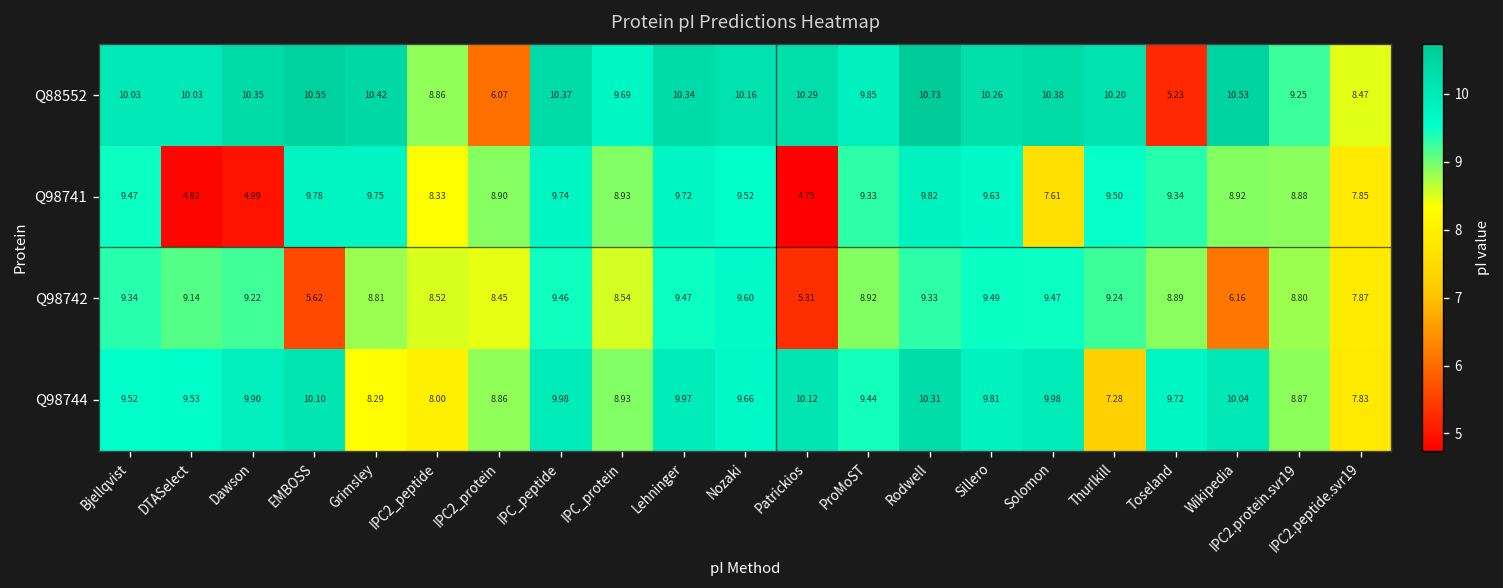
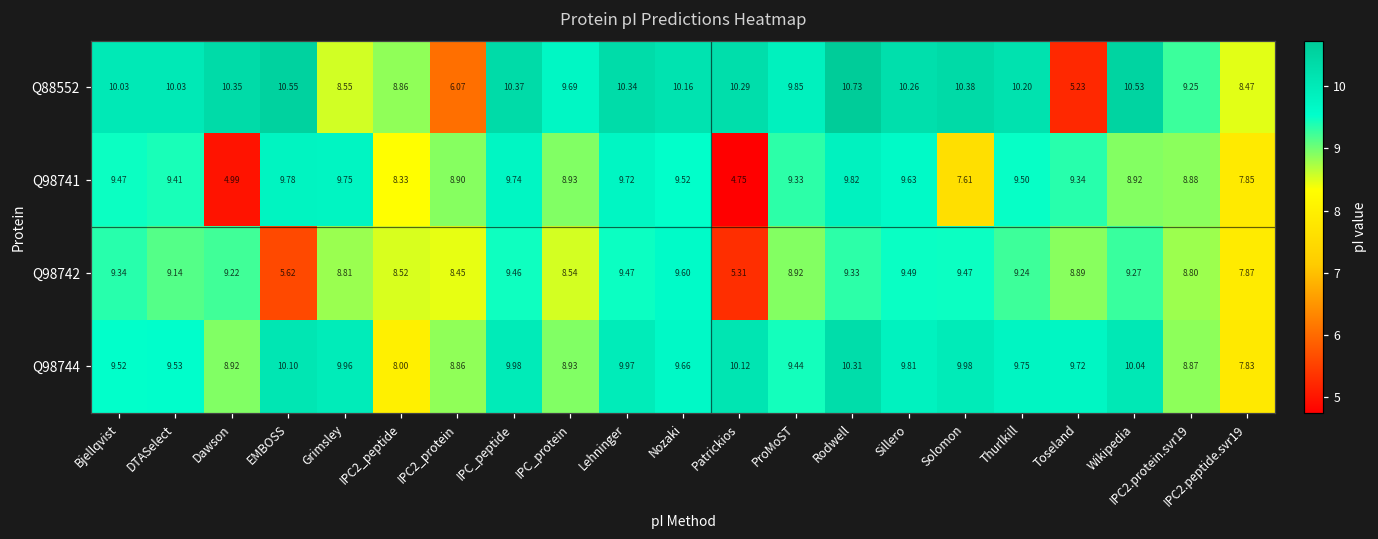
  {
    "Q88552": {
      "Bjellqvist": 10.03,
      "DTASelect": 10.03,
      "Dawson": 10.35,
      "EMBOSS": 10.55,
-     "Grimsley": 10.42,
+     "Grimsley": 8.55,
      "IPC2_peptide": 8.86,
      "IPC2_protein": 6.07,
      "IPC_peptide": 10.37,
      "IPC_protein": 9.69,
      "Lehninger": 10.34,
      "Nozaki": 10.16,
      "Patrickios": 10.29,
      "ProMoST": 9.85,
      "Rodwell": 10.73,
      "Sillero": 10.26,
      "Solomon": 10.38,
      "Thurlkill": 10.20,
      "Toseland": 5.23,
      "Wikipedia": 10.53,
      "IPC2.protein.svr19": 9.25,
      "IPC2.peptide.svr19": 8.47
    },
    "Q98741": {
      "Bjellqvist": 9.47,
-     "DTASelect": 4.82,
+     "DTASelect": 9.41,
      "Dawson": 4.99,
      "EMBOSS": 9.78,
      "Grimsley": 9.75,
      "IPC2_peptide": 8.33,
      "IPC2_protein": 8.90,
      "IPC_peptide": 9.74,
      "IPC_protein": 8.93,
      "Lehninger": 9.72,
      "Nozaki": 9.52,
      "Patrickios": 4.75,
      "ProMoST": 9.33,
      "Rodwell": 9.82,
      "Sillero": 9.63,
      "Solomon": 7.61,
      "Thurlkill": 9.50,
      "Toseland": 9.34,
      "Wikipedia": 8.92,
      "IPC2.protein.svr19": 8.88,
      "IPC2.peptide.svr19": 7.85
    },
    "Q98742": {
      "Bjellqvist": 9.34,
      "DTASelect": 9.14,
      "Dawson": 9.22,
      "EMBOSS": 5.62,
      "Grimsley": 8.81,
      "IPC2_peptide": 8.52,
      "IPC2_protein": 8.45,
      "IPC_peptide": 9.46,
      "IPC_protein": 8.54,
      "Lehninger": 9.47,
      "Nozaki": 9.60,
      "Patrickios": 5.31,
      "ProMoST": 8.92,
      "Rodwell": 9.33,
      "Sillero": 9.49,
      "Solomon": 9.47,
      "Thurlkill": 9.24,
      "Toseland": 8.89,
-     "Wikipedia": 6.16,
+     "Wikipedia": 9.27,
      "IPC2.protein.svr19": 8.80,
      "IPC2.peptide.svr19": 7.87
    },
    "Q98744": {
      "Bjellqvist": 9.52,
      "DTASelect": 9.53,
-     "Dawson": 9.90,
+     "Dawson": 8.92,
      "EMBOSS": 10.10,
-     "Grimsley": 8.29,
+     "Grimsley": 9.96,
      "IPC2_peptide": 8.00,
      "IPC2_protein": 8.86,
      "IPC_peptide": 9.98,
      "IPC_protein": 8.93,
      "Lehninger": 9.97,
      "Nozaki": 9.66,
      "Patrickios": 10.12,
      "ProMoST": 9.44,
      "Rodwell": 10.31,
      "Sillero": 9.81,
      "Solomon": 9.98,
-     "Thurlkill": 7.28,
+     "Thurlkill": 9.75,
      "Toseland": 9.72,
      "Wikipedia": 10.04,
      "IPC2.protein.svr19": 8.87,
      "IPC2.peptide.svr19": 7.83
    }
  }
